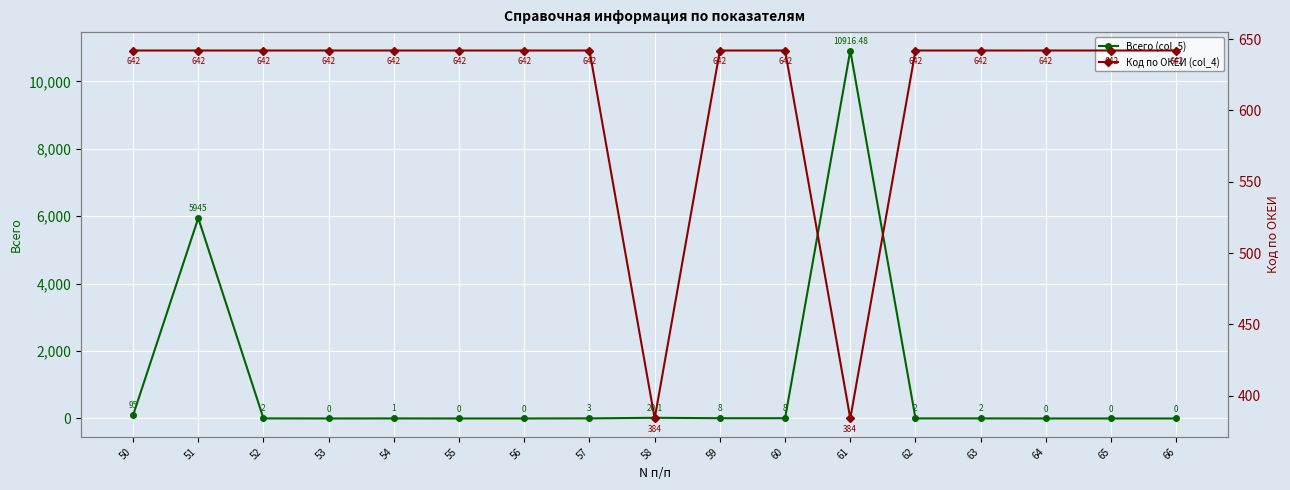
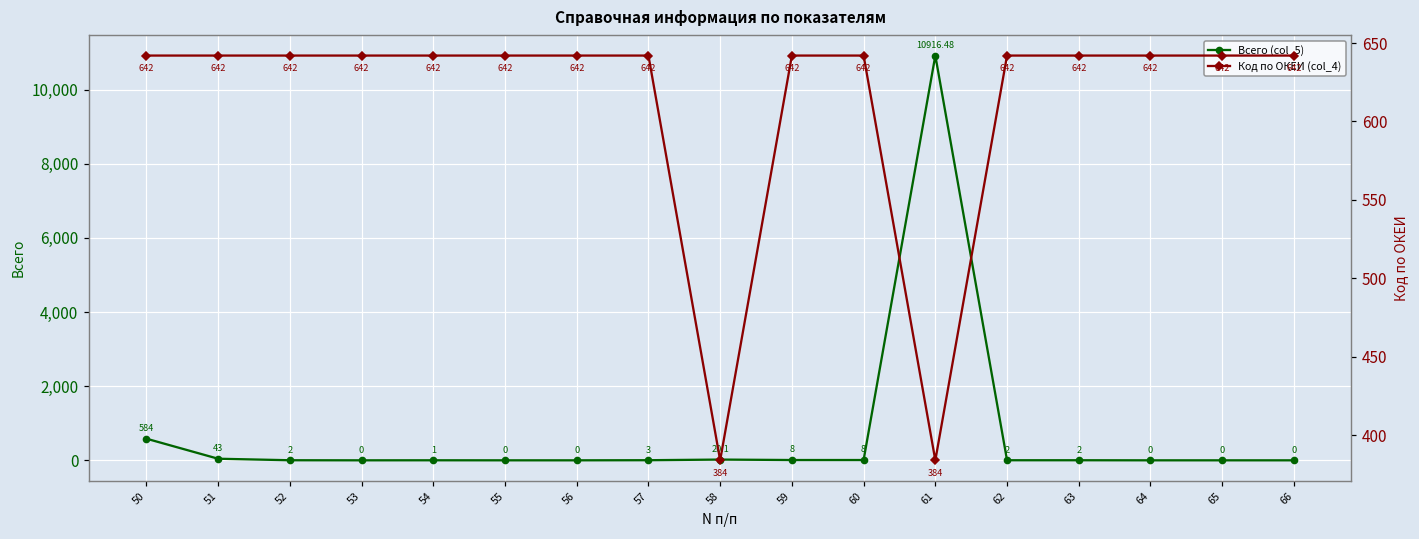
  {
    "Всего (col_5)": {
-     "50": 95,
-     "51": 5945,
+     "50": 584,
+     "51": 43,
      "52": 2,
      "53": 0,
      "54": 1,
      "55": 0,
      "56": 0,
      "57": 3,
      "58": 20.1,
      "59": 8,
      "60": 8,
      "61": 10916.48,
      "62": 2,
      "63": 2,
      "64": 0,
      "65": 0,
      "66": 0
    },
    "Код по ОКЕИ (col_4)": {
      "50": 642,
      "51": 642,
      "52": 642,
      "53": 642,
      "54": 642,
      "55": 642,
      "56": 642,
      "57": 642,
      "58": 384,
      "59": 642,
      "60": 642,
      "61": 384,
      "62": 642,
      "63": 642,
      "64": 642
    }
  }
